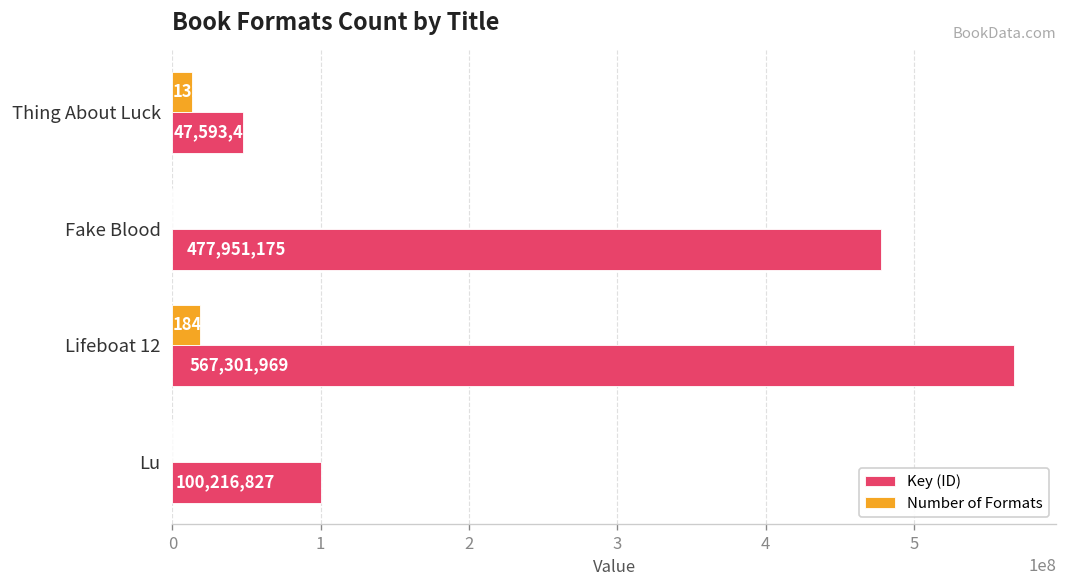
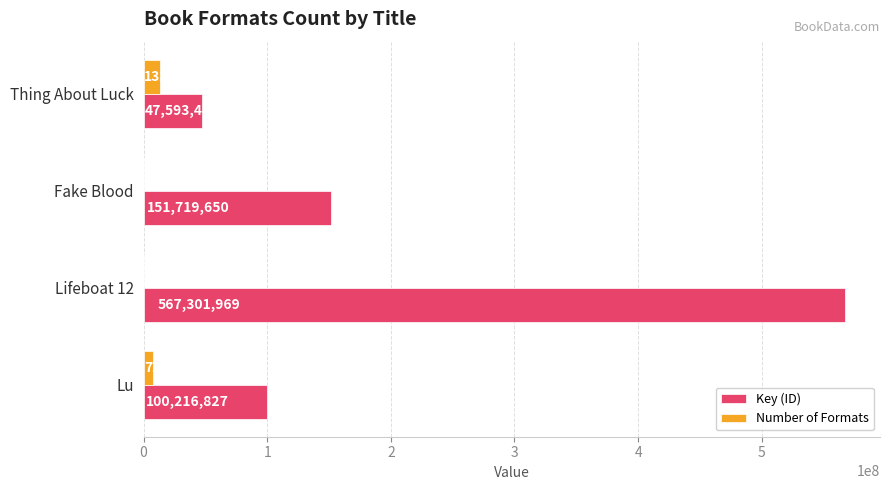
  {
    "Key (ID)": {
      "Thing About Luck": "47,593,473",
-     "Fake Blood": "477,951,175",
+     "Fake Blood": "151,719,650",
      "Lifeboat 12": "567,301,969",
      "Lu": "100,216,827"
    },
    "Number of Formats": {
      "Thing About Luck": "13000000",
-     "Lifeboat 12": "18000000",
-     "Lu": "0"
+     "Lifeboat 12": "0",
+     "Lu": "7000000"
    }
  }
